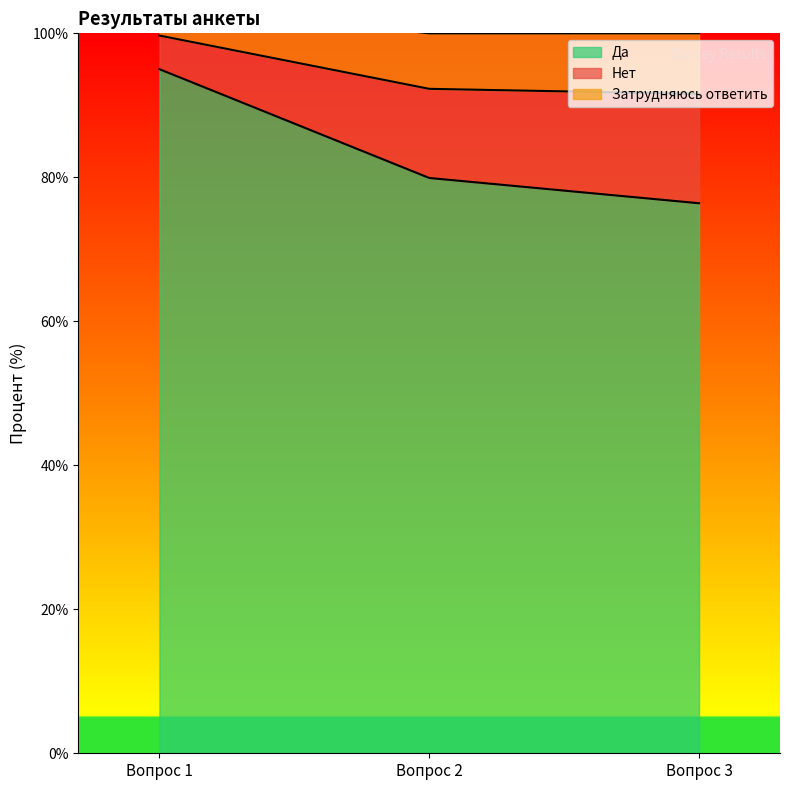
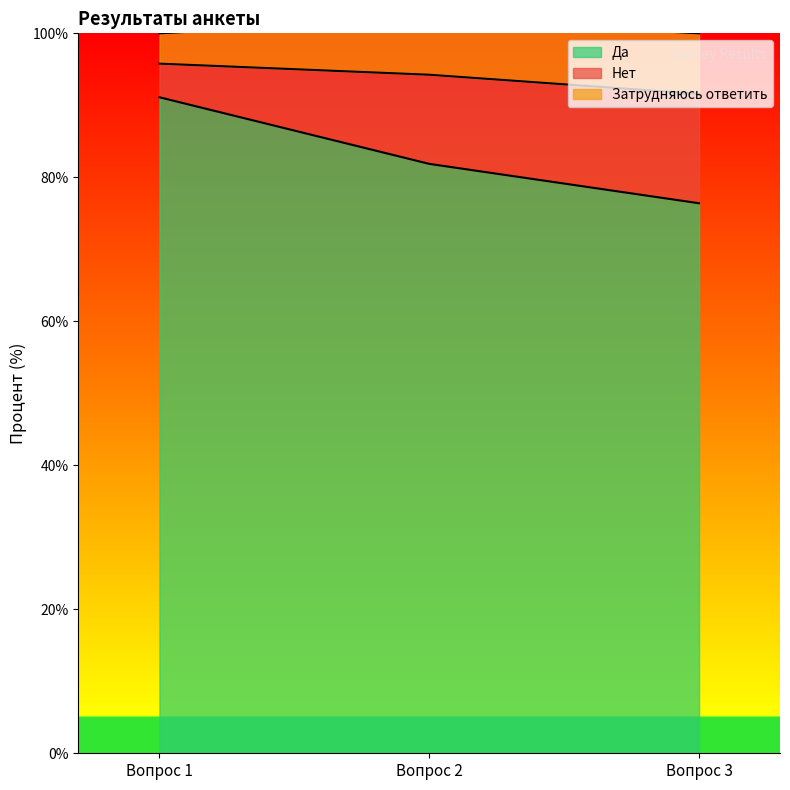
  {
    "Да": {
-     "Вопрос 1": "95%",
-     "Вопрос 2": "80%",
+     "Вопрос 1": "91%",
+     "Вопрос 2": "82%",
      "Вопрос 3": "76%"
    },
    "Нет": {
      "Вопрос 1": "5%",
      "Вопрос 2": "12%"
    },
    "Затрудняюсь ответить": {
      "Вопрос 3": "8%"
    }
  }
